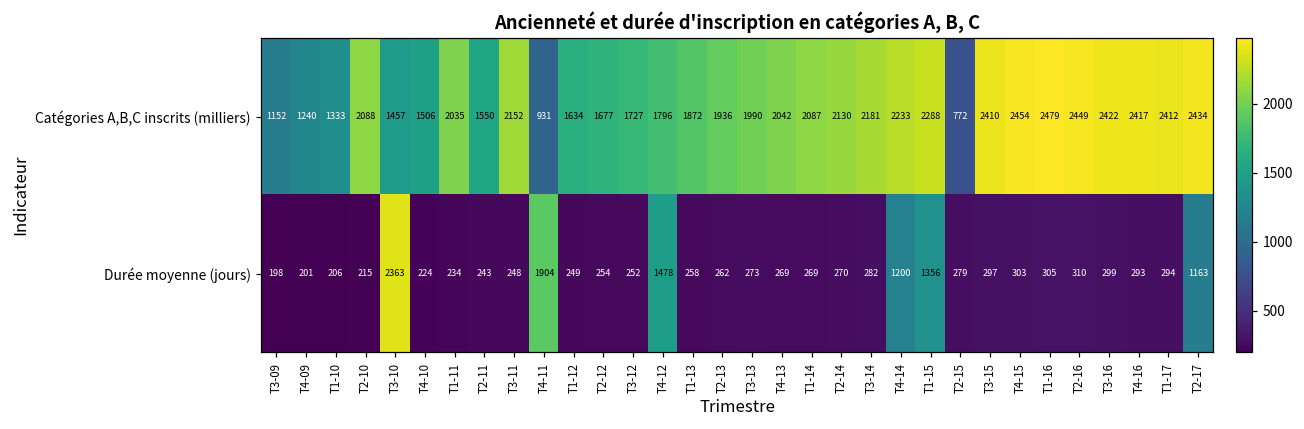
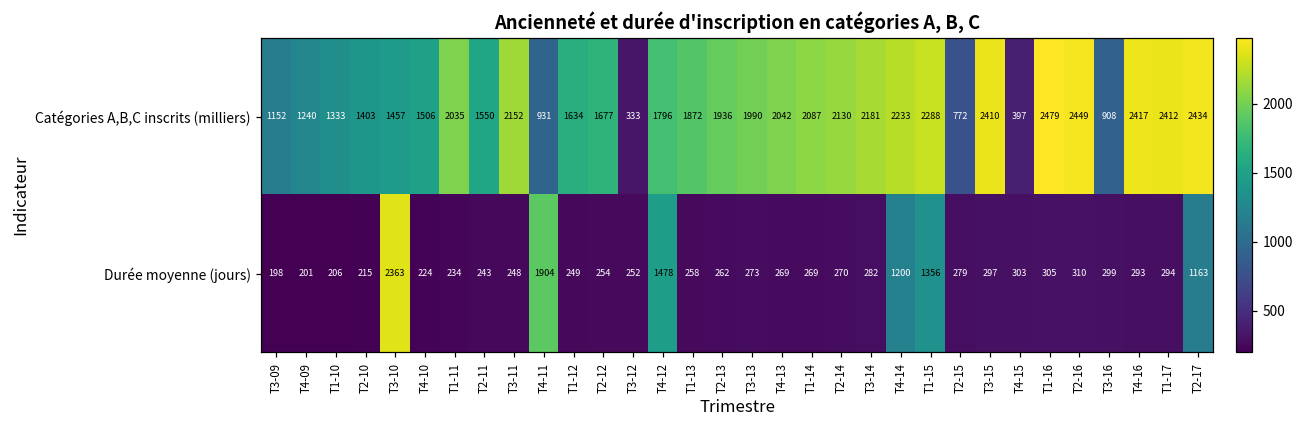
  {
    "Catégories A,B,C inscrits (milliers)": {
      "T3-09": 1152,
      "T4-09": 1240,
      "T1-10": 1333,
-     "T2-10": 2088,
+     "T2-10": 1403,
      "T3-10": 1457,
      "T4-10": 1506,
      "T1-11": 2035,
      "T2-11": 1550,
      "T3-11": 2152,
      "T4-11": 931,
      "T1-12": 1634,
      "T2-12": 1677,
-     "T3-12": 1727,
+     "T3-12": 333,
      "T4-12": 1796,
      "T1-13": 1872,
      "T2-13": 1936,
      "T3-13": 1990,
      "T4-13": 2042,
      "T1-14": 2087,
      "T2-14": 2130,
      "T3-14": 2181,
      "T4-14": 2233,
      "T1-15": 2288,
      "T2-15": 772,
      "T3-15": 2410,
-     "T4-15": 2454,
+     "T4-15": 397,
      "T1-16": 2479,
      "T2-16": 2449,
-     "T3-16": 2422,
+     "T3-16": 908,
      "T4-16": 2417,
      "T1-17": 2412,
      "T2-17": 2434
    },
    "Durée moyenne (jours)": {
      "T3-09": 198,
      "T4-09": 201,
      "T1-10": 206,
      "T2-10": 215,
      "T3-10": 2363,
      "T4-10": 224,
      "T1-11": 234,
      "T2-11": 243,
      "T3-11": 248,
      "T4-11": 1904,
      "T1-12": 249,
      "T2-12": 254,
      "T3-12": 252,
      "T4-12": 1478,
      "T1-13": 258,
      "T2-13": 262,
      "T3-13": 273,
      "T4-13": 269,
      "T1-14": 269,
      "T2-14": 270,
      "T3-14": 282,
      "T4-14": 1200,
      "T1-15": 1356,
      "T2-15": 279,
      "T3-15": 297,
      "T4-15": 303,
      "T1-16": 305,
      "T2-16": 310,
      "T3-16": 299,
      "T4-16": 293,
      "T1-17": 294,
      "T2-17": 1163
    }
  }
